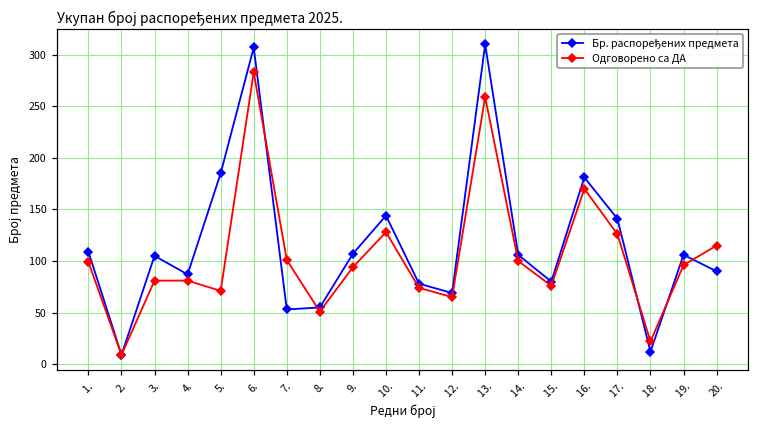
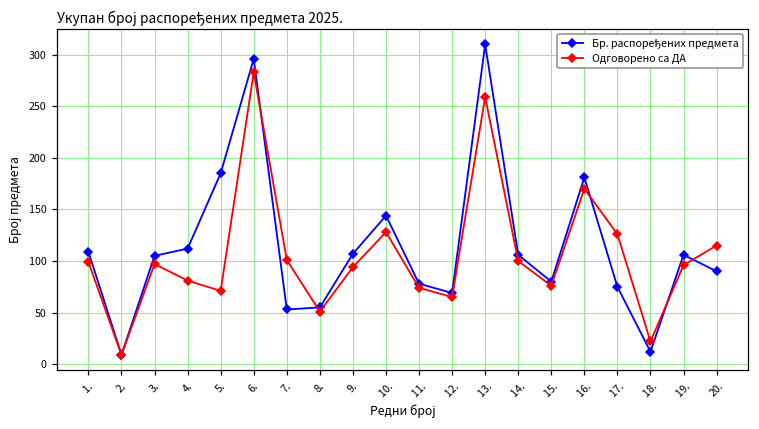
  {
    "Бр. распоређених предмета": {
      "1.": 110,
      "3.": 110,
-     "4.": 90,
+     "4.": 110,
      "5.": 190,
-     "6.": 310,
+     "6.": 300,
      "7.": 50,
      "8.": 60,
      "9.": 110,
      "10.": 140,
      "11.": 80,
      "12.": 70,
      "13.": 310,
      "14.": 110,
      "15.": 80,
      "16.": 180,
-     "17.": 140,
+     "17.": 80,
      "18.": 10,
      "19.": 110,
      "20.": 90
    },
    "Одговорено са ДА": {
      "1.": 100,
-     "3.": 80,
+     "3.": 100,
      "4.": 80,
      "5.": 70,
      "6.": 280,
      "7.": 100,
      "8.": 50,
      "9.": 90,
      "10.": 130,
      "11.": 70,
      "12.": 70,
      "13.": 260,
      "14.": 100,
      "15.": 80,
      "16.": 170,
      "17.": 130,
      "18.": 20,
      "19.": 100,
      "20.": 120
    }
  }
